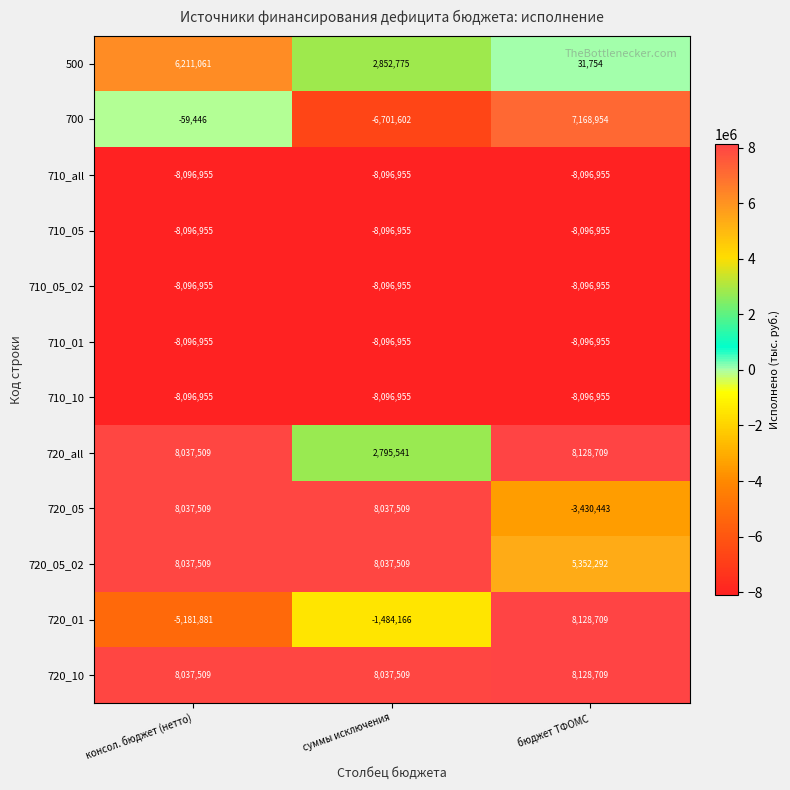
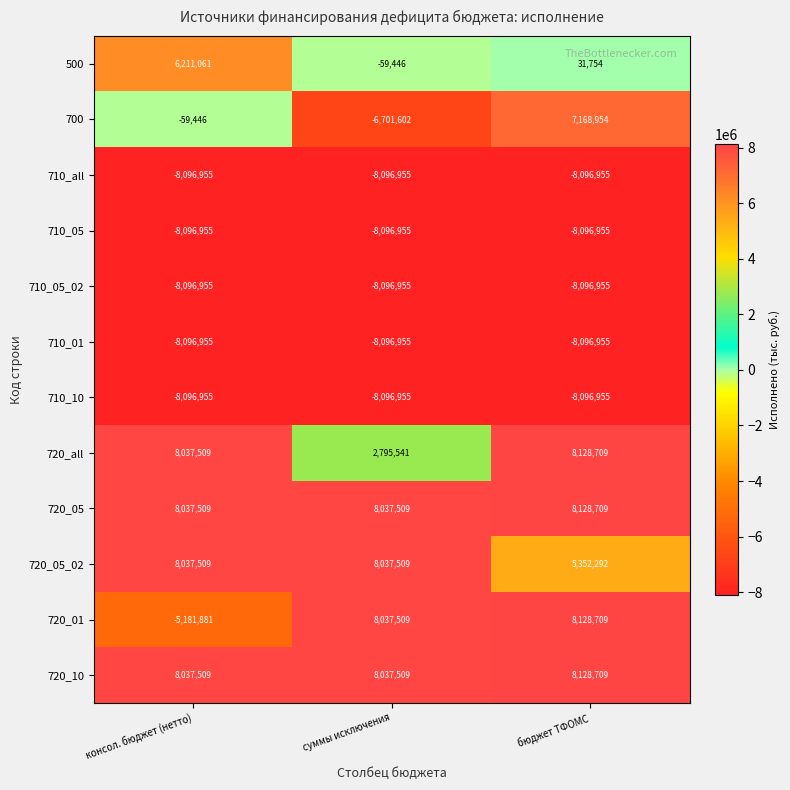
  {
    "500": {
      "консол. бюджет (нетто)": "6,211,061",
-     "суммы исключения": "2,852,775"
+     "суммы исключения": "-59,446"
    },
    "700": {
      "консол. бюджет (нетто)": "-59,446",
      "суммы исключения": "-6,701,602",
      "бюджет ТФОМС": "7,168,954"
    },
    "710_all": {
      "консол. бюджет (нетто)": "-8,096,955",
      "суммы исключения": "-8,096,955",
      "бюджет ТФОМС": "-8,096,955"
    },
    "710_05": {
      "консол. бюджет (нетто)": "-8,096,955",
      "суммы исключения": "-8,096,955",
      "бюджет ТФОМС": "-8,096,955"
    },
    "710_05_02": {
      "консол. бюджет (нетто)": "-8,096,955",
      "суммы исключения": "-8,096,955",
      "бюджет ТФОМС": "-8,096,955"
    },
    "710_01": {
      "консол. бюджет (нетто)": "-8,096,955",
      "суммы исключения": "-8,096,955",
      "бюджет ТФОМС": "-8,096,955"
    },
    "710_10": {
      "консол. бюджет (нетто)": "-8,096,955",
      "суммы исключения": "-8,096,955",
      "бюджет ТФОМС": "-8,096,955"
    },
    "720_all": {
      "консол. бюджет (нетто)": "8,037,509",
      "суммы исключения": "2,795,541",
      "бюджет ТФОМС": "8,128,709"
    },
    "720_05": {
      "консол. бюджет (нетто)": "8,037,509",
      "суммы исключения": "8,037,509",
-     "бюджет ТФОМС": "-3,430,443"
+     "бюджет ТФОМС": "8,128,709"
    },
    "720_05_02": {
      "консол. бюджет (нетто)": "8,037,509",
      "суммы исключения": "8,037,509",
      "бюджет ТФОМС": "5,352,292"
    },
    "720_01": {
      "консол. бюджет (нетто)": "-5,181,881",
-     "суммы исключения": "-1,484,166",
+     "суммы исключения": "8,037,509",
      "бюджет ТФОМС": "8,128,709"
    },
    "720_10": {
      "консол. бюджет (нетто)": "8,037,509",
      "суммы исключения": "8,037,509",
      "бюджет ТФОМС": "8,128,709"
    }
  }
